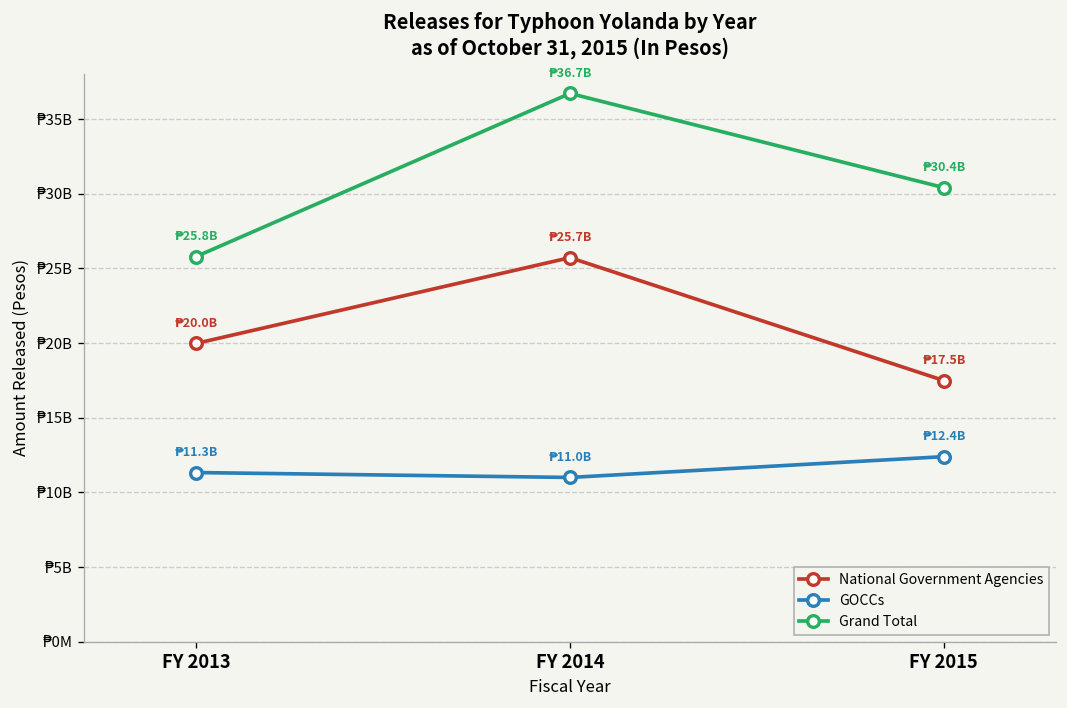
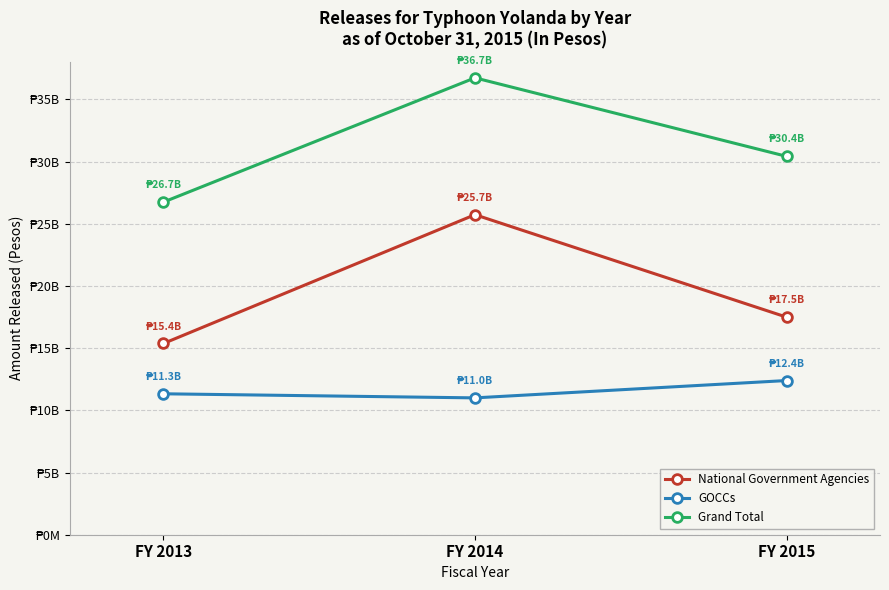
  {
    "National Government Agencies": {
-     "FY 2013": "20.0B",
+     "FY 2013": "15.4B",
      "FY 2014": "25.7B",
      "FY 2015": "17.5B"
    },
    "GOCCs": {
      "FY 2013": "11.3B",
      "FY 2014": "11.0B",
      "FY 2015": "12.4B"
    },
    "Grand Total": {
-     "FY 2013": "25.8B",
+     "FY 2013": "26.7B",
      "FY 2014": "36.7B",
      "FY 2015": "30.4B"
    }
  }
